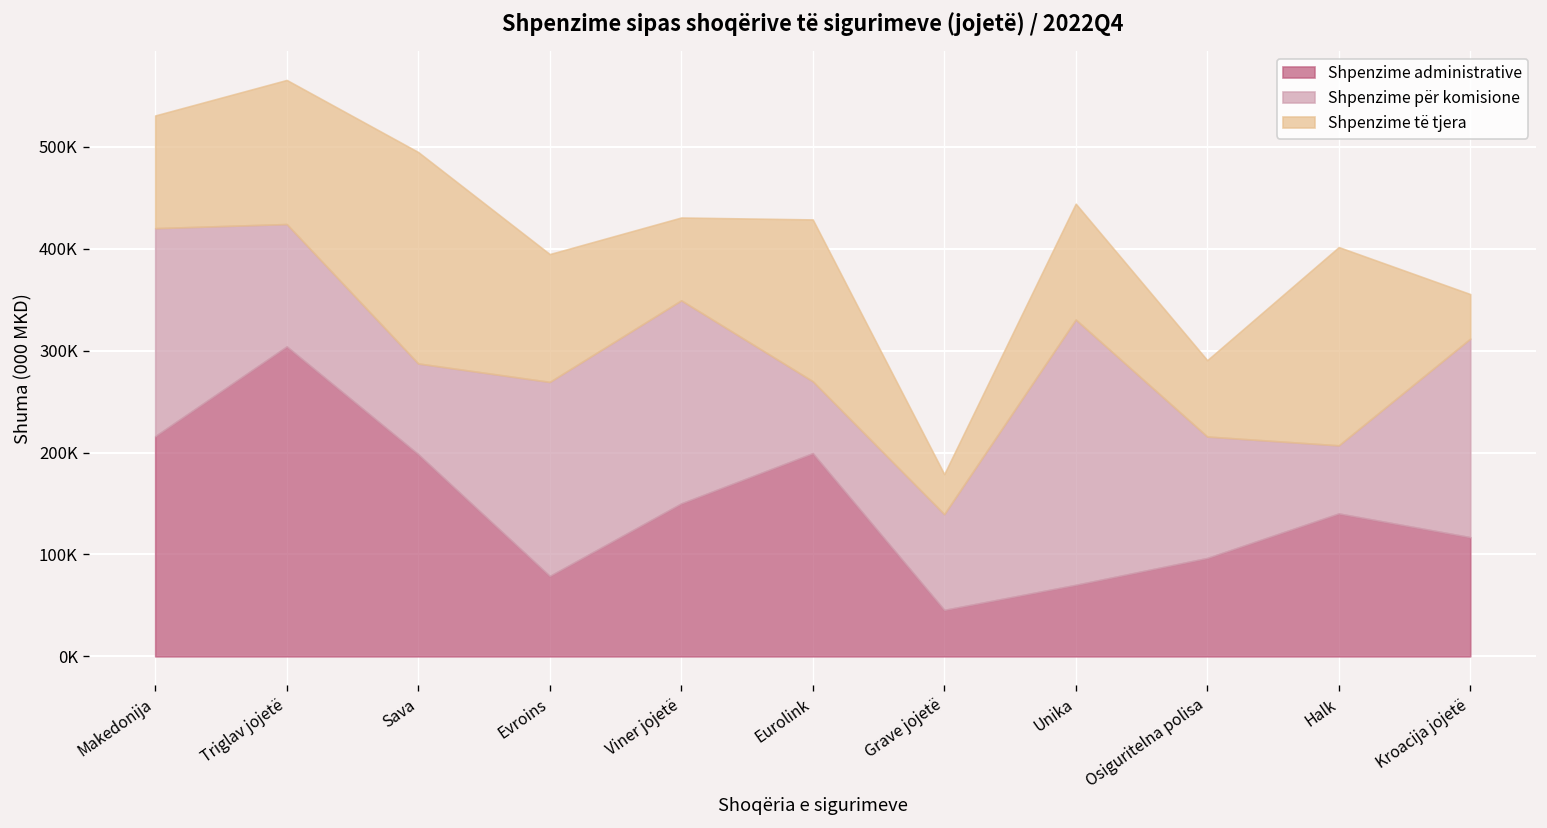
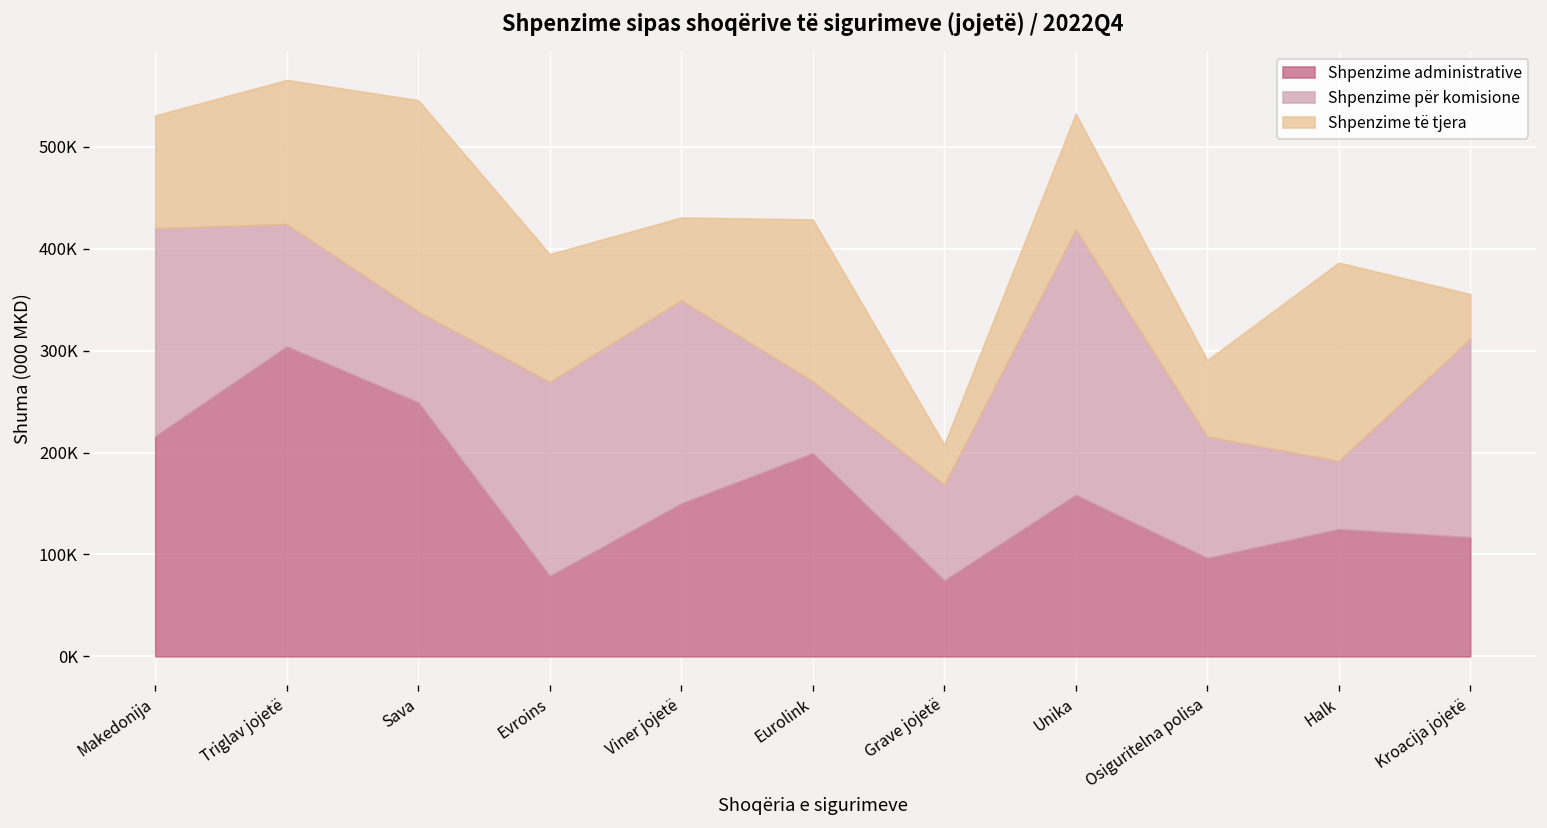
  {
    "Shpenzime administrative": {
      "Makedonija": 220000,
      "Triglav jojetë": 300000,
-     "Sava": 200000,
+     "Sava": 250000,
      "Evroins": 80000,
      "Viner jojetë": 150000,
      "Eurolink": 200000,
-     "Grave jojetë": 50000,
-     "Unika": 70000,
+     "Grave jojetë": 70000,
+     "Unika": 160000,
      "Osiguritelna polisa": 100000,
-     "Halk": 140000,
+     "Halk": 120000,
      "Kroacija jojetë": 120000
    }
  }
